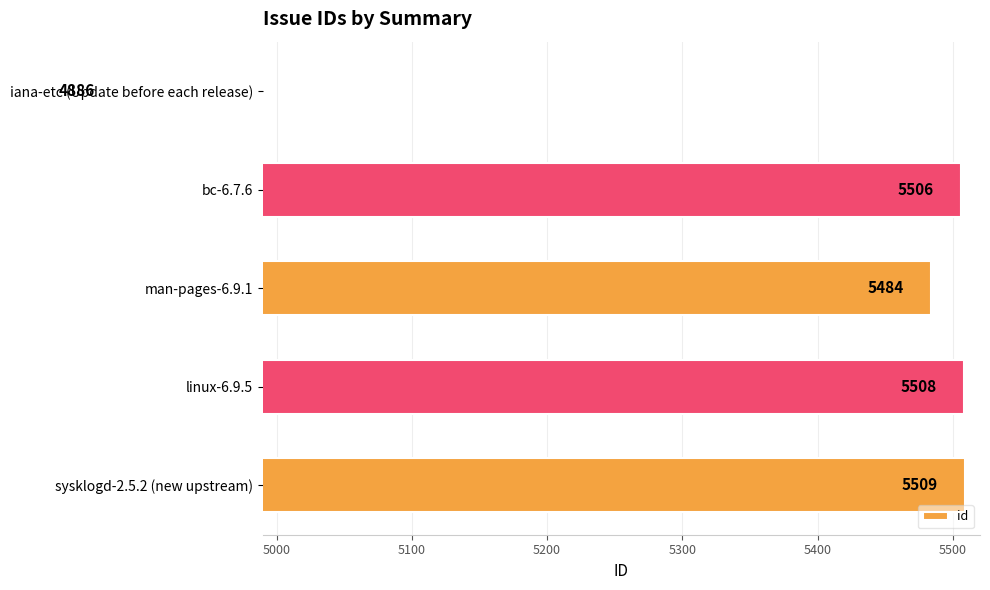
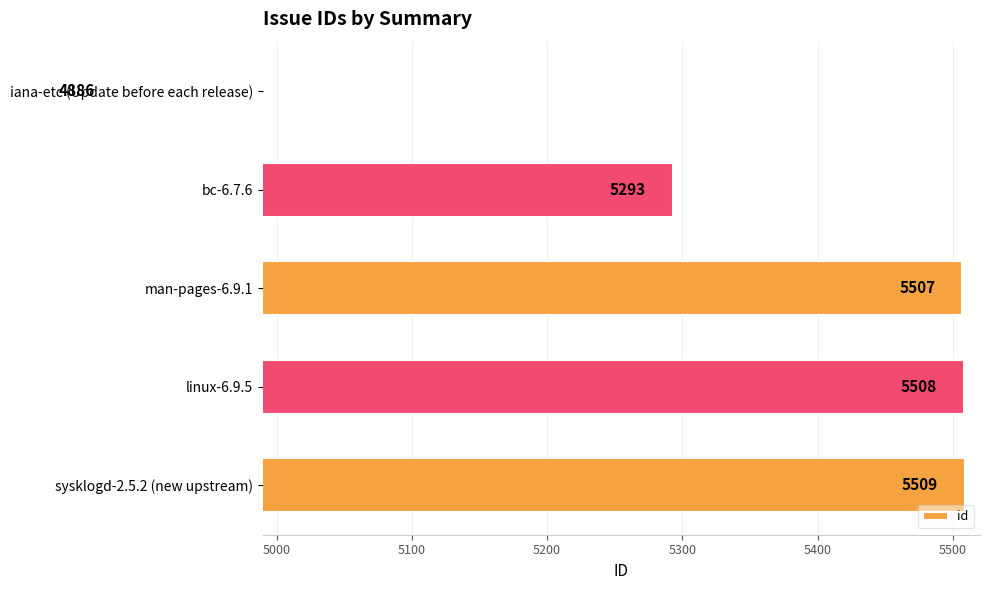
  {
-   "bc-6.7.6": 5506,
-   "man-pages-6.9.1": 5484,
+   "bc-6.7.6": 5293,
+   "man-pages-6.9.1": 5507,
    "linux-6.9.5": 5508,
    "sysklogd-2.5.2 (new upstream)": 5509
  }
